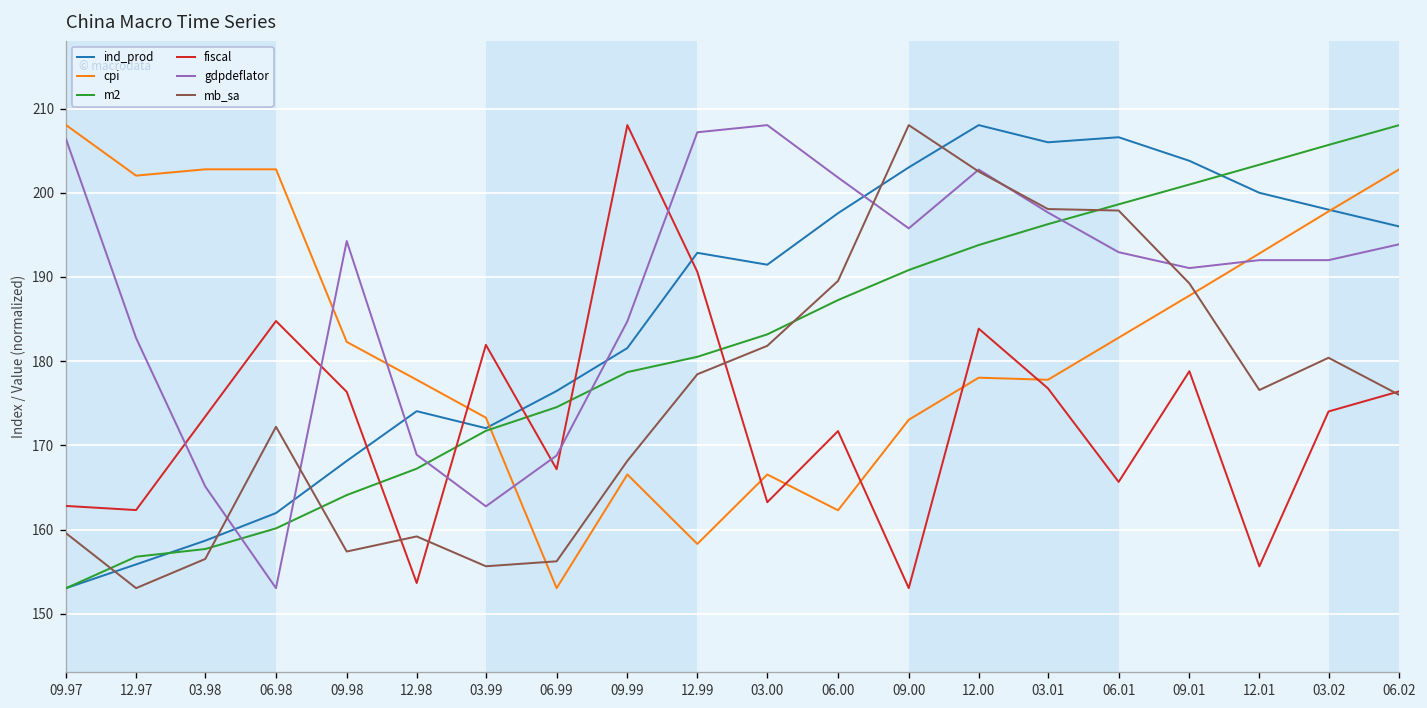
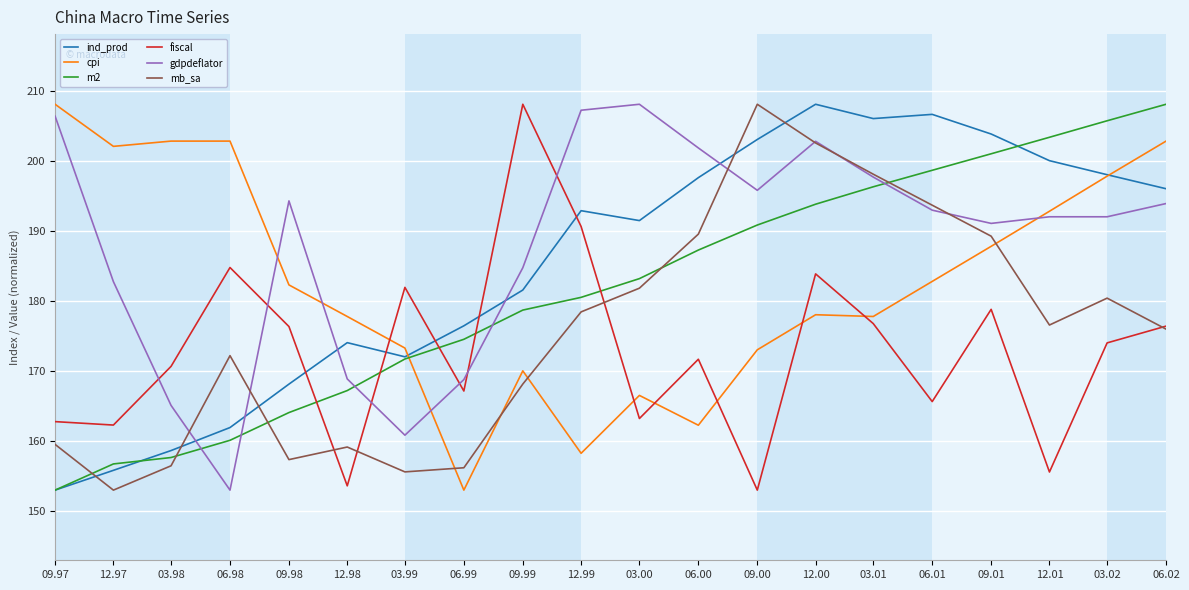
  {
    "ind_prod": {
      "12.97": 156,
      "03.98": 159,
      "06.98": 162,
      "09.98": 168,
      "12.98": 174,
      "06.99": 176,
      "09.99": 182,
      "12.99": 193,
      "03.00": 191,
      "06.00": 198,
      "09.00": 203,
      "12.00": 208,
      "03.01": 206,
      "06.01": 207,
      "09.01": 204,
      "12.01": 200,
      "06.02": 196
    },
    "cpi": {
      "09.97": 208,
      "12.97": 202,
      "03.98": 203,
      "06.98": 203,
      "09.98": 182,
      "12.98": 178,
      "03.99": 173,
      "06.99": 153,
-     "09.99": 167,
+     "09.99": 170,
      "12.99": 158,
      "03.00": 167,
      "06.00": 162,
      "09.00": 173,
      "12.00": 178,
      "03.01": 178,
      "06.01": 183,
      "09.01": 188,
      "12.01": 193,
      "06.02": 203
    },
    "m2": {
      "12.97": 157,
      "03.98": 158,
      "06.98": 160,
      "09.98": 164,
      "12.98": 167,
      "06.99": 175,
      "09.99": 179,
      "12.99": 181,
      "03.00": 183,
      "06.00": 187,
      "09.00": 191,
      "12.00": 194,
      "03.01": 196,
      "06.01": 199,
      "09.01": 201,
      "12.01": 203,
      "03.02": 206,
      "06.02": 208
    },
    "fiscal": {
      "09.97": 163,
      "12.97": 162,
-     "03.98": 173,
+     "03.98": 171,
      "06.98": 185,
      "09.98": 176,
      "12.98": 154,
      "03.99": 182,
      "06.99": 167,
      "09.99": 208,
      "12.99": 191,
      "03.00": 163,
      "06.00": 172,
      "09.00": 153,
      "12.00": 184,
      "03.01": 177,
      "06.01": 166,
      "09.01": 179,
      "12.01": 156,
      "03.02": 174,
      "06.02": 176
    },
    "gdpdeflator": {
      "09.97": 206,
      "12.97": 183,
      "03.98": 165,
      "06.98": 153,
      "09.98": 194,
      "12.98": 169,
-     "03.99": 163,
+     "03.99": 161,
      "06.99": 169,
      "09.99": 185,
      "12.99": 207,
      "03.00": 208,
      "06.00": 202,
      "09.00": 196,
      "03.01": 198,
      "06.01": 193,
      "09.01": 191,
      "12.01": 192,
      "03.02": 192,
      "06.02": 194
    },
    "mb_sa": {
      "09.97": 160,
      "12.97": 153,
      "03.98": 157,
      "06.98": 172,
      "09.98": 157,
      "12.98": 159,
      "03.99": 156,
      "06.99": 156,
      "09.99": 168,
      "12.99": 178,
      "03.00": 182,
      "06.00": 190,
      "09.00": 208,
      "03.01": 198,
-     "06.01": 198,
+     "06.01": 194,
      "09.01": 189,
      "12.01": 177,
      "03.02": 180,
      "06.02": 176
    }
  }
